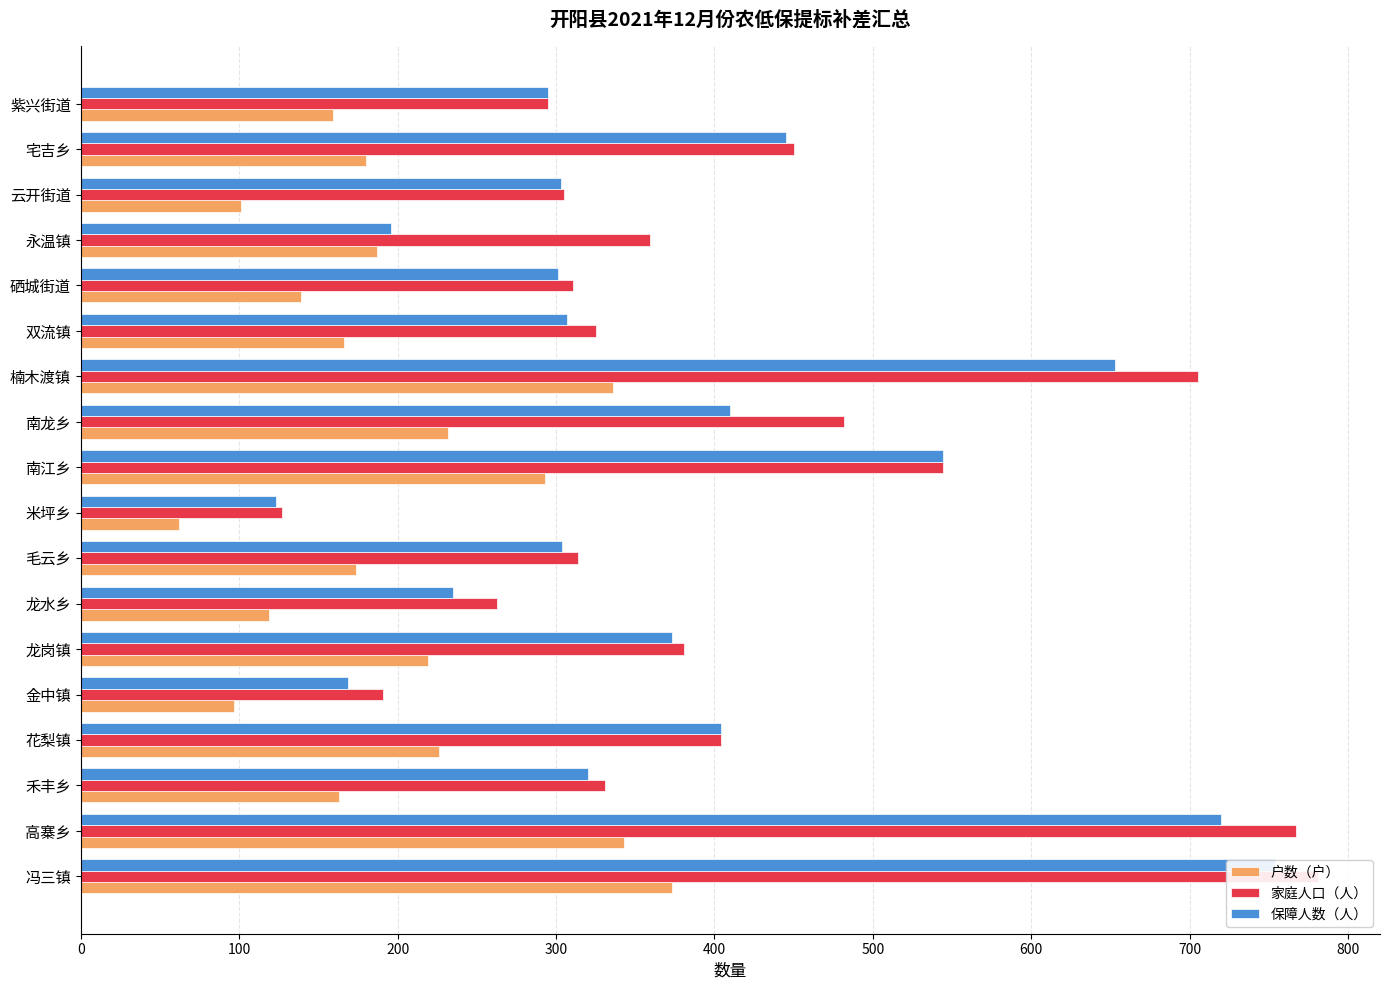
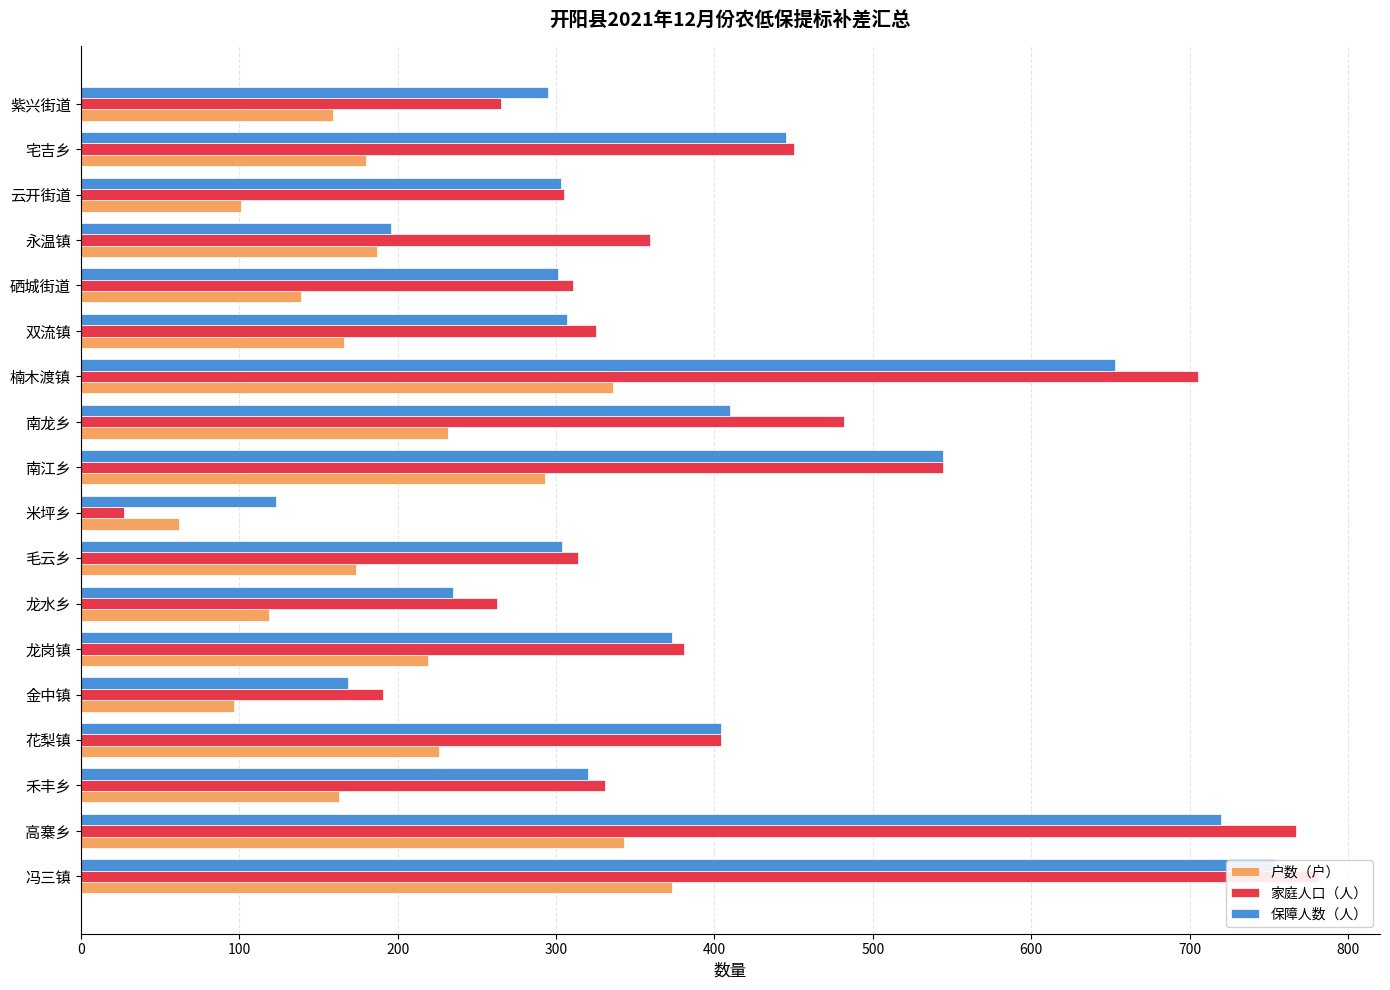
  {
    "户数（户）": {
      "紫兴街道": 159,
      "宅吉乡": 180,
      "云开街道": 101,
      "永温镇": 187,
      "硒城街道": 139,
      "双流镇": 166,
      "楠木渡镇": 336,
      "南龙乡": 232,
      "南江乡": 293,
      "米坪乡": 62,
      "毛云乡": 174,
      "龙水乡": 119,
      "龙岗镇": 219,
      "金中镇": 97,
      "花梨镇": 226,
      "禾丰乡": 163,
      "高寨乡": 343,
      "冯三镇": 373
    },
    "家庭人口（人）": {
-     "紫兴街道": 295,
+     "紫兴街道": 265,
      "宅吉乡": 450,
      "云开街道": 305,
      "永温镇": 359,
      "硒城街道": 311,
      "双流镇": 325,
      "楠木渡镇": 705,
      "南龙乡": 482,
      "南江乡": 544,
-     "米坪乡": 127,
+     "米坪乡": 27,
      "毛云乡": 314,
      "龙水乡": 263,
      "龙岗镇": 381,
      "金中镇": 191,
      "花梨镇": 404,
      "禾丰乡": 331,
      "高寨乡": 767
    },
    "保障人数（人）": {
      "紫兴街道": 295,
      "宅吉乡": 445,
      "云开街道": 303,
      "永温镇": 196,
      "硒城街道": 301,
      "双流镇": 307,
      "楠木渡镇": 653,
      "南龙乡": 410,
      "南江乡": 544,
      "米坪乡": 123,
      "毛云乡": 304,
      "龙水乡": 235,
      "龙岗镇": 373,
      "金中镇": 169,
      "花梨镇": 404,
      "禾丰乡": 320,
      "高寨乡": 720
    }
  }
